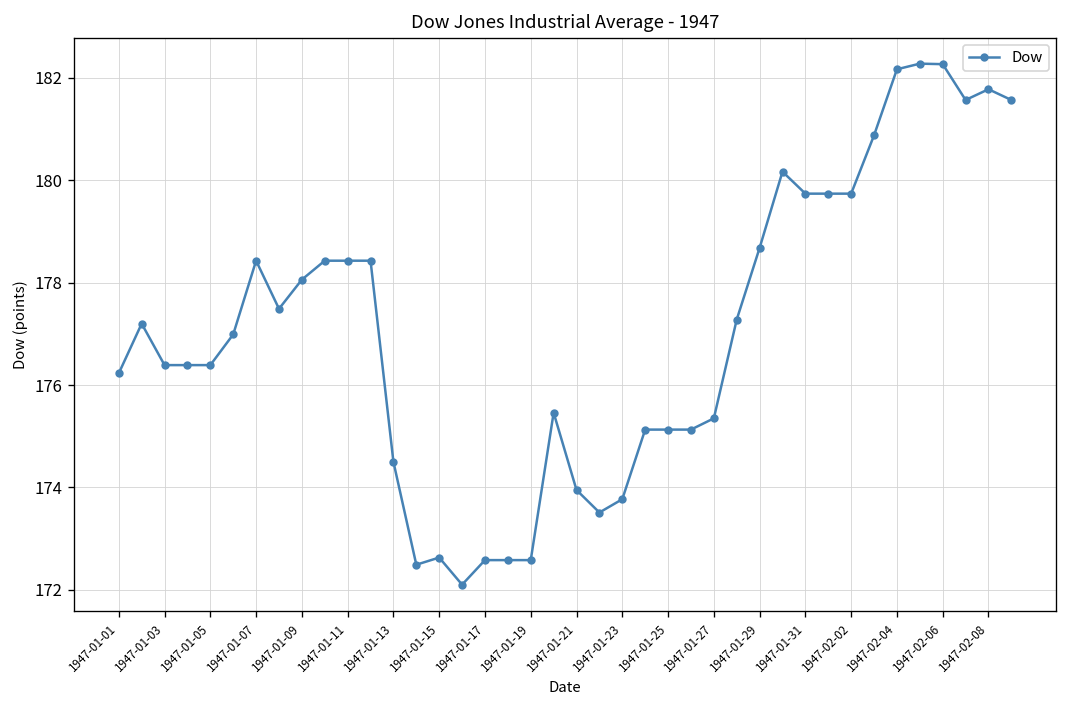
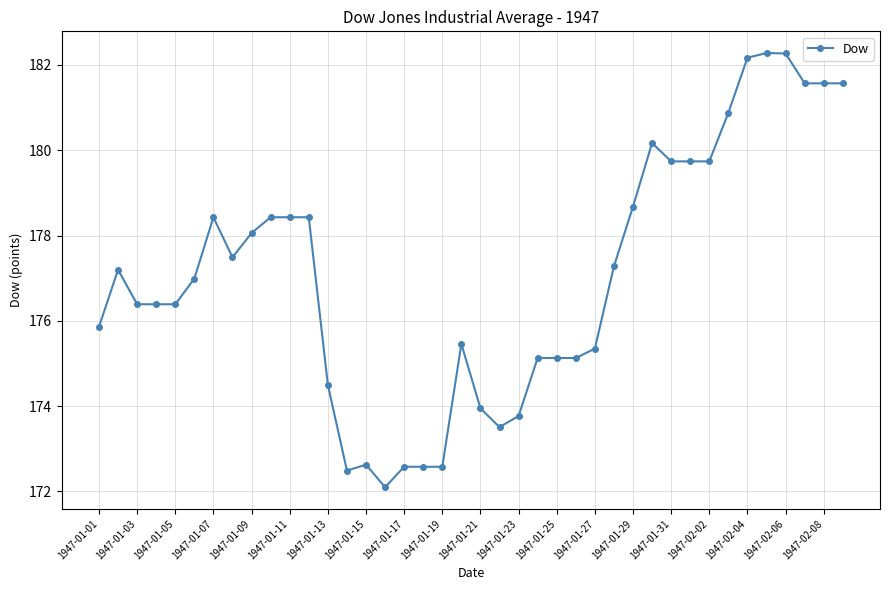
  {
-   "1947-01-01": 176.2,
+   "1947-01-01": 175.9,
    "1947-01-19": 172.6,
    "1947-02-04": 182.2,
    "1947-02-06": 182.3,
-   "1947-02-08": 181.8
+   "1947-02-08": 181.6
  }
